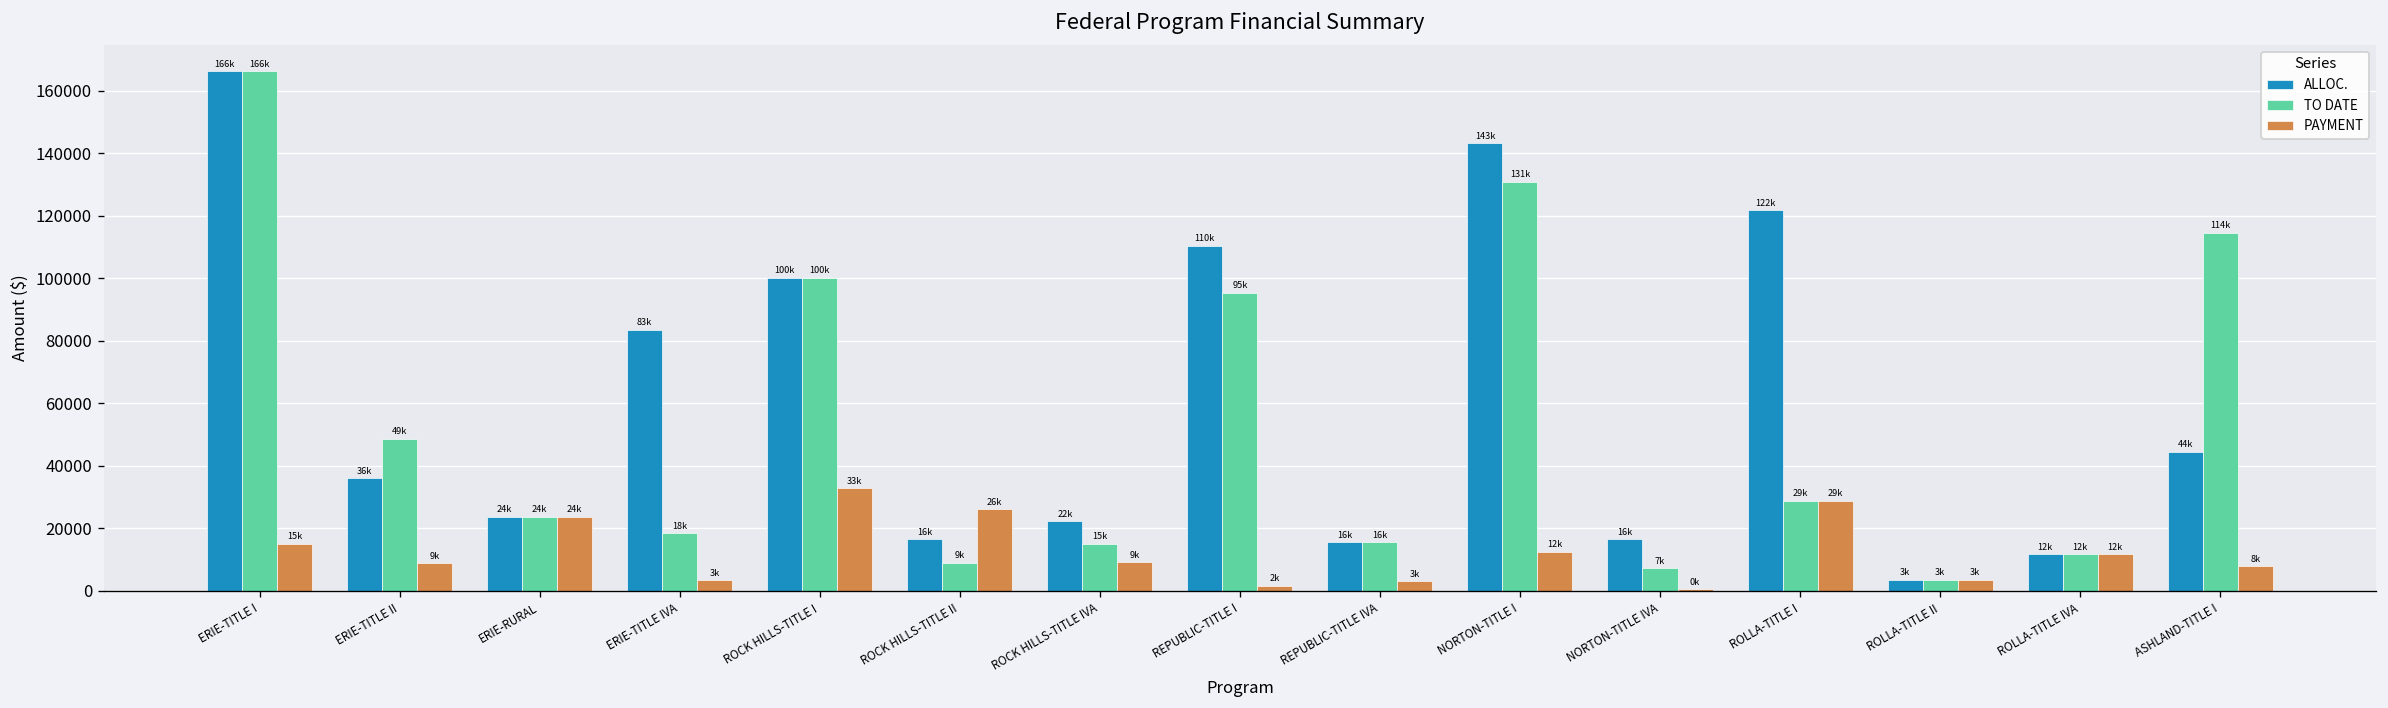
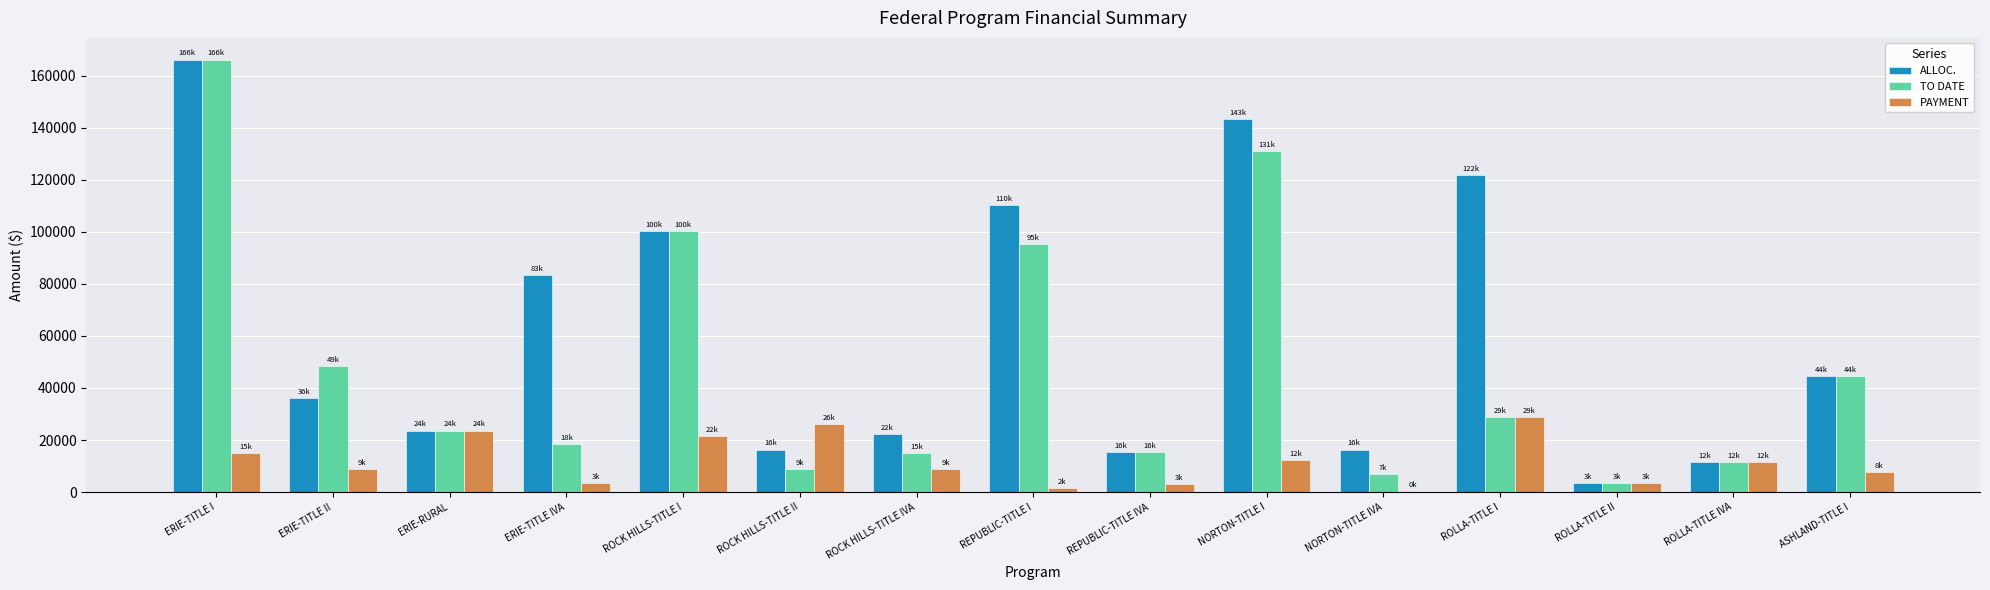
  {
    "ALLOC.": {
      "ERIE-TITLE I": "166k",
      "ERIE-TITLE II": "36k",
      "ERIE-RURAL": "24k",
      "ERIE-TITLE IVA": "83k",
      "ROCK HILLS-TITLE I": "100k",
      "ROCK HILLS-TITLE II": "16k",
      "ROCK HILLS-TITLE IVA": "22k",
      "REPUBLIC-TITLE I": "110k",
      "REPUBLIC-TITLE IVA": "16k",
      "NORTON-TITLE I": "143k",
      "NORTON-TITLE IVA": "16k",
      "ROLLA-TITLE I": "122k",
      "ROLLA-TITLE II": "3k",
      "ROLLA-TITLE IVA": "12k",
      "ASHLAND-TITLE I": "44k"
    },
    "TO DATE": {
      "ERIE-TITLE I": "166k",
      "ERIE-TITLE II": "49k",
      "ERIE-RURAL": "24k",
      "ERIE-TITLE IVA": "18k",
      "ROCK HILLS-TITLE I": "100k",
      "ROCK HILLS-TITLE II": "9k",
      "ROCK HILLS-TITLE IVA": "15k",
      "REPUBLIC-TITLE I": "95k",
      "REPUBLIC-TITLE IVA": "16k",
      "NORTON-TITLE I": "131k",
      "NORTON-TITLE IVA": "7k",
      "ROLLA-TITLE I": "29k",
      "ROLLA-TITLE II": "3k",
      "ROLLA-TITLE IVA": "12k",
-     "ASHLAND-TITLE I": "114k"
+     "ASHLAND-TITLE I": "44k"
    },
    "PAYMENT": {
      "ERIE-TITLE I": "15k",
      "ERIE-TITLE II": "9k",
      "ERIE-RURAL": "24k",
      "ERIE-TITLE IVA": "3k",
-     "ROCK HILLS-TITLE I": "33k",
+     "ROCK HILLS-TITLE I": "22k",
      "ROCK HILLS-TITLE II": "26k",
      "ROCK HILLS-TITLE IVA": "9k",
      "REPUBLIC-TITLE I": "2k",
      "REPUBLIC-TITLE IVA": "3k",
      "NORTON-TITLE I": "12k",
      "ROLLA-TITLE I": "29k",
      "ROLLA-TITLE II": "3k",
      "ROLLA-TITLE IVA": "12k",
      "ASHLAND-TITLE I": "8k"
    }
  }
